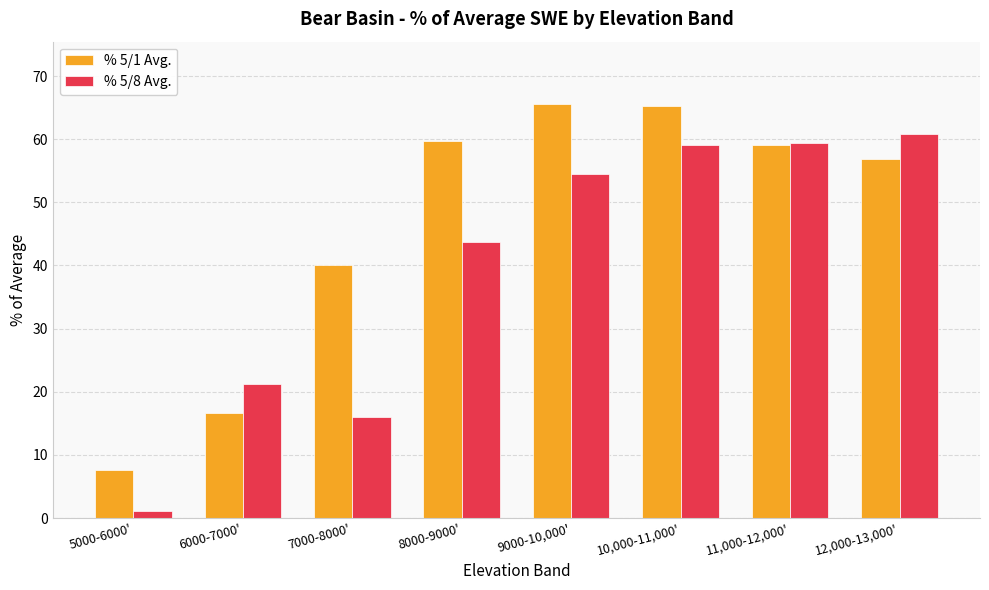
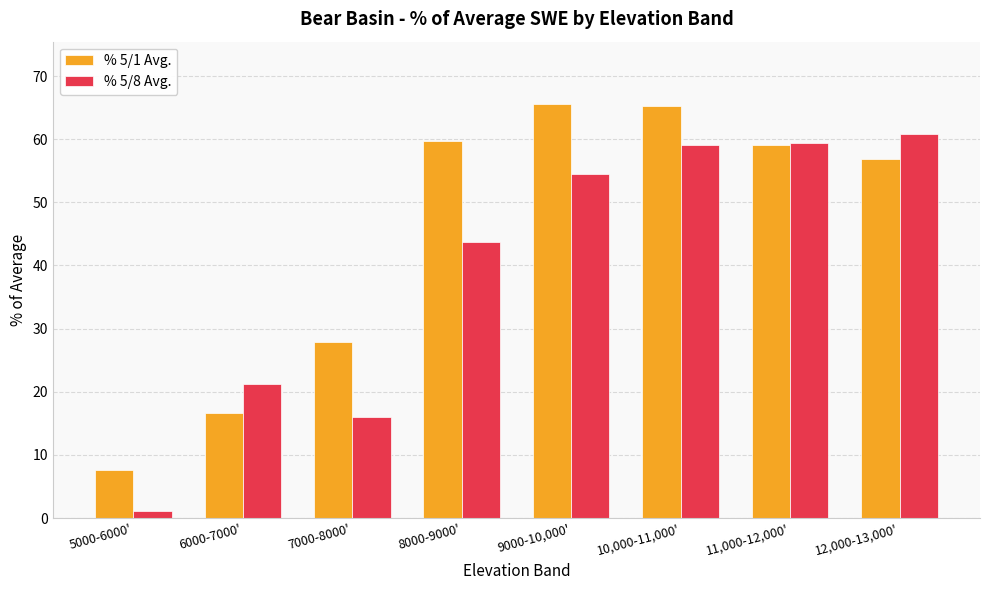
  {
    "% 5/1 Avg.": {
      "5000-6000'": 8,
      "6000-7000'": 17,
-     "7000-8000'": 40,
+     "7000-8000'": 28,
      "8000-9000'": 60,
      "9000-10,000'": 66,
      "10,000-11,000'": 65,
      "11,000-12,000'": 59,
      "12,000-13,000'": 57
    },
    "% 5/8 Avg.": {
      "5000-6000'": 1,
      "6000-7000'": 21,
      "7000-8000'": 16,
      "8000-9000'": 44,
      "9000-10,000'": 55,
      "10,000-11,000'": 59,
      "11,000-12,000'": 59,
      "12,000-13,000'": 61
    }
  }
